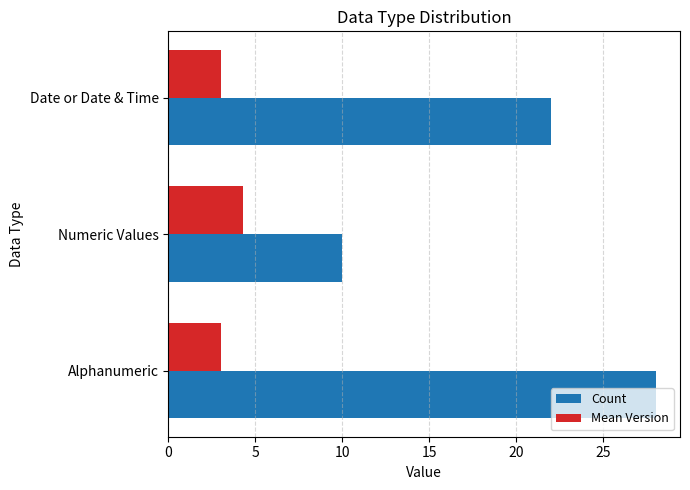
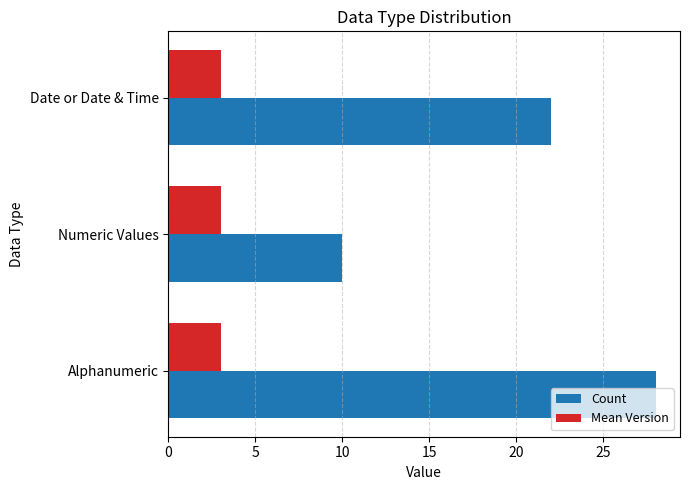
  {
    "Count": {
      "Date or Date & Time": 22.0,
      "Numeric Values": 10.0
    },
    "Mean Version": {
      "Date or Date & Time": 3.0,
-     "Numeric Values": 4.3,
+     "Numeric Values": 3.0,
      "Alphanumeric": 3.0
    }
  }
